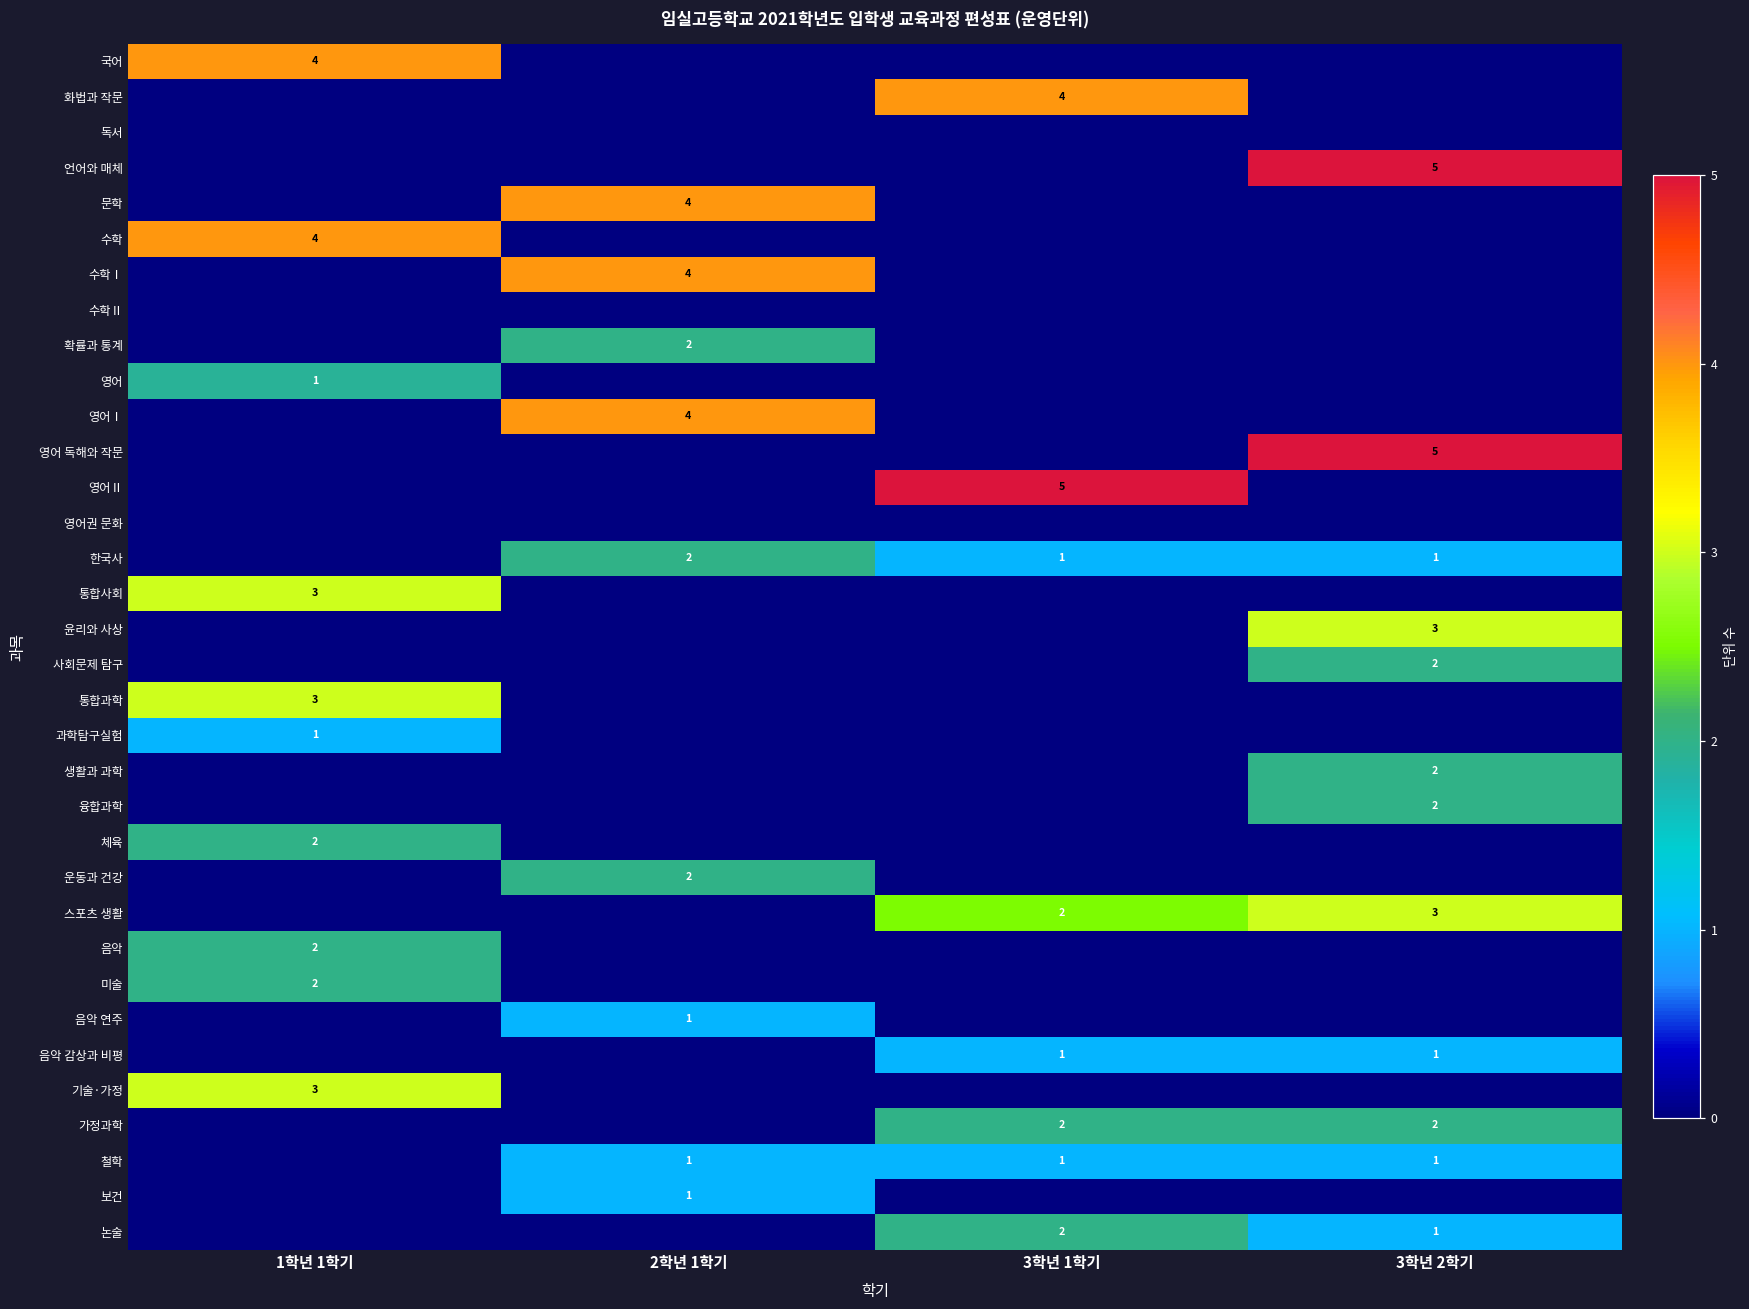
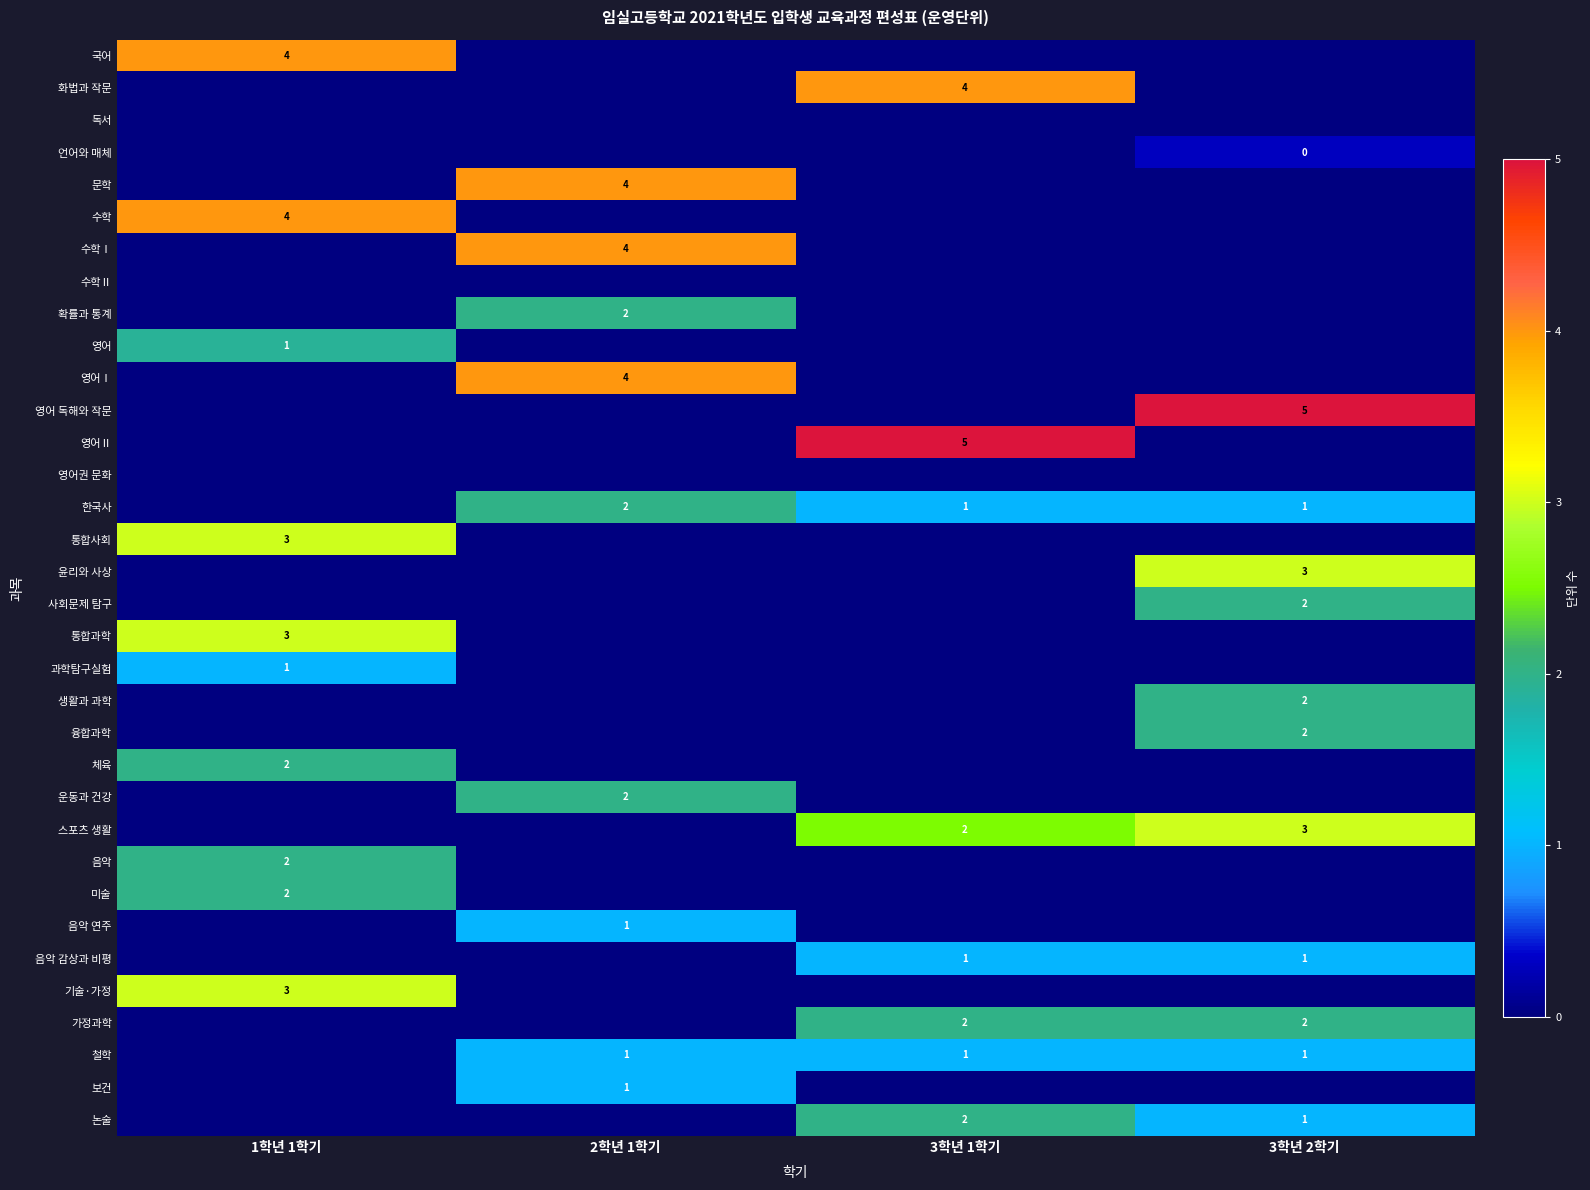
  {
    "국어": {
      "1학년 1학기": 4
    },
    "화법과 작문": {
      "3학년 1학기": 4
    },
    "언어와 매체": {
-     "3학년 2학기": 5
+     "3학년 2학기": 0
    },
    "문학": {
      "2학년 1학기": 4
    },
    "수학": {
      "1학년 1학기": 4
    },
    "수학Ⅰ": {
      "2학년 1학기": 4
    },
    "확률과 통계": {
      "2학년 1학기": 2
    },
    "영어": {
      "1학년 1학기": 1
    },
    "영어Ⅰ": {
      "2학년 1학기": 4
    },
    "영어 독해와 작문": {
      "3학년 2학기": 5
    },
    "영어Ⅱ": {
      "3학년 1학기": 5
    },
    "한국사": {
      "2학년 1학기": 2,
      "3학년 1학기": 1,
      "3학년 2학기": 1
    },
    "통합사회": {
      "1학년 1학기": 3
    },
    "윤리와 사상": {
      "3학년 2학기": 3
    },
    "사회문제 탐구": {
      "3학년 2학기": 2
    },
    "통합과학": {
      "1학년 1학기": 3
    },
    "과학탐구실험": {
      "1학년 1학기": 1
    },
    "생활과 과학": {
      "3학년 2학기": 2
    },
    "융합과학": {
      "3학년 2학기": 2
    },
    "체육": {
      "1학년 1학기": 2
    },
    "운동과 건강": {
      "2학년 1학기": 2
    },
    "스포츠 생활": {
      "3학년 1학기": 2,
      "3학년 2학기": 3
    },
    "음악": {
      "1학년 1학기": 2
    },
    "미술": {
      "1학년 1학기": 2
    },
    "음악 연주": {
      "2학년 1학기": 1
    },
    "음악 감상과 비평": {
      "3학년 1학기": 1,
      "3학년 2학기": 1
    },
    "기술·가정": {
      "1학년 1학기": 3
    },
    "가정과학": {
      "3학년 1학기": 2,
      "3학년 2학기": 2
    },
    "철학": {
      "2학년 1학기": 1,
      "3학년 1학기": 1,
      "3학년 2학기": 1
    },
    "보건": {
      "2학년 1학기": 1
    },
    "논술": {
      "3학년 1학기": 2,
      "3학년 2학기": 1
    }
  }
